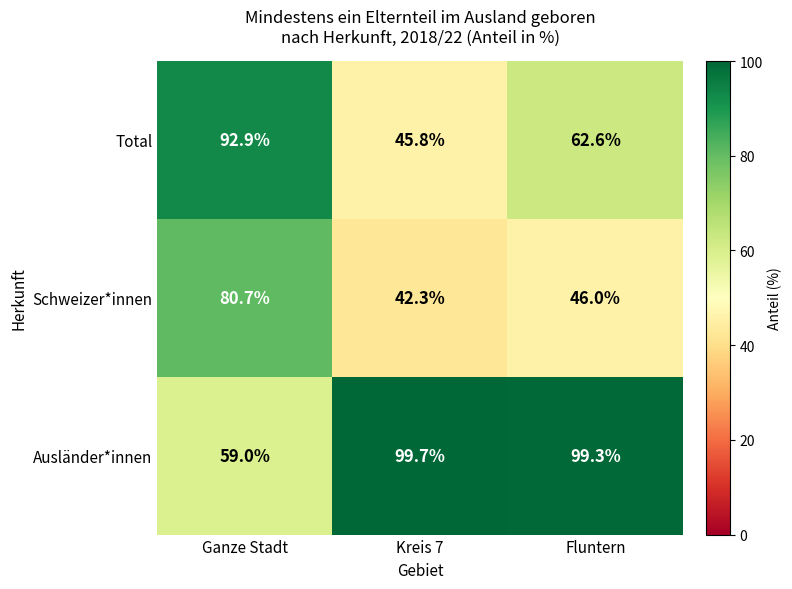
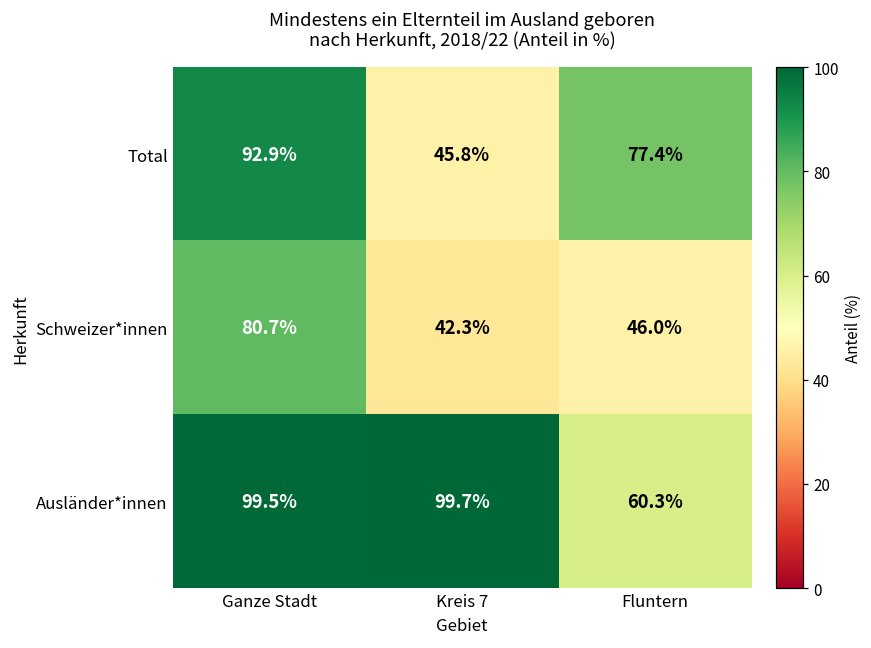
  {
    "Total": {
      "Ganze Stadt": "92.9%",
      "Kreis 7": "45.8%",
-     "Fluntern": "62.6%"
+     "Fluntern": "77.4%"
    },
    "Schweizer*innen": {
      "Ganze Stadt": "80.7%",
      "Kreis 7": "42.3%",
      "Fluntern": "46.0%"
    },
    "Ausländer*innen": {
-     "Ganze Stadt": "59.0%",
+     "Ganze Stadt": "99.5%",
      "Kreis 7": "99.7%",
-     "Fluntern": "99.3%"
+     "Fluntern": "60.3%"
    }
  }
